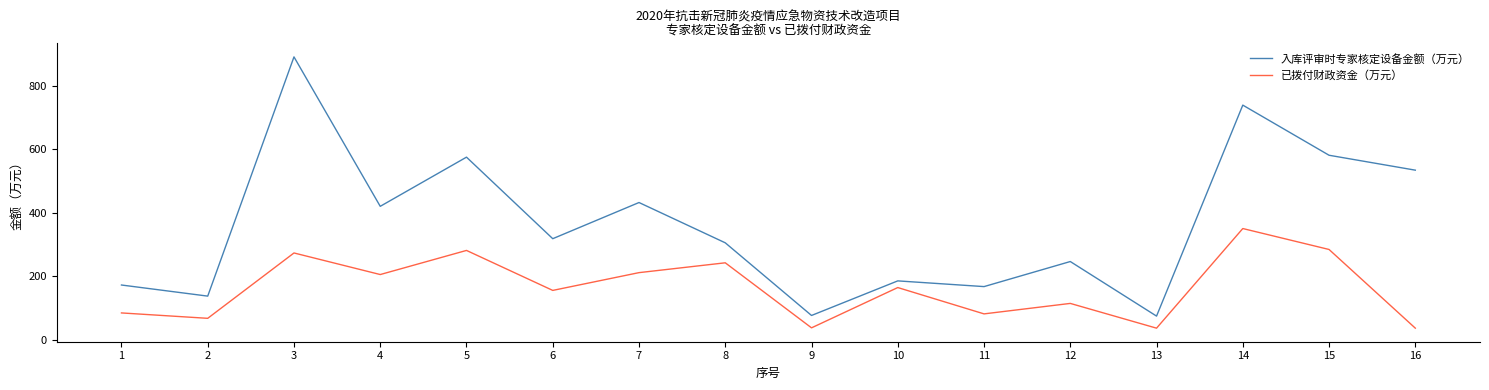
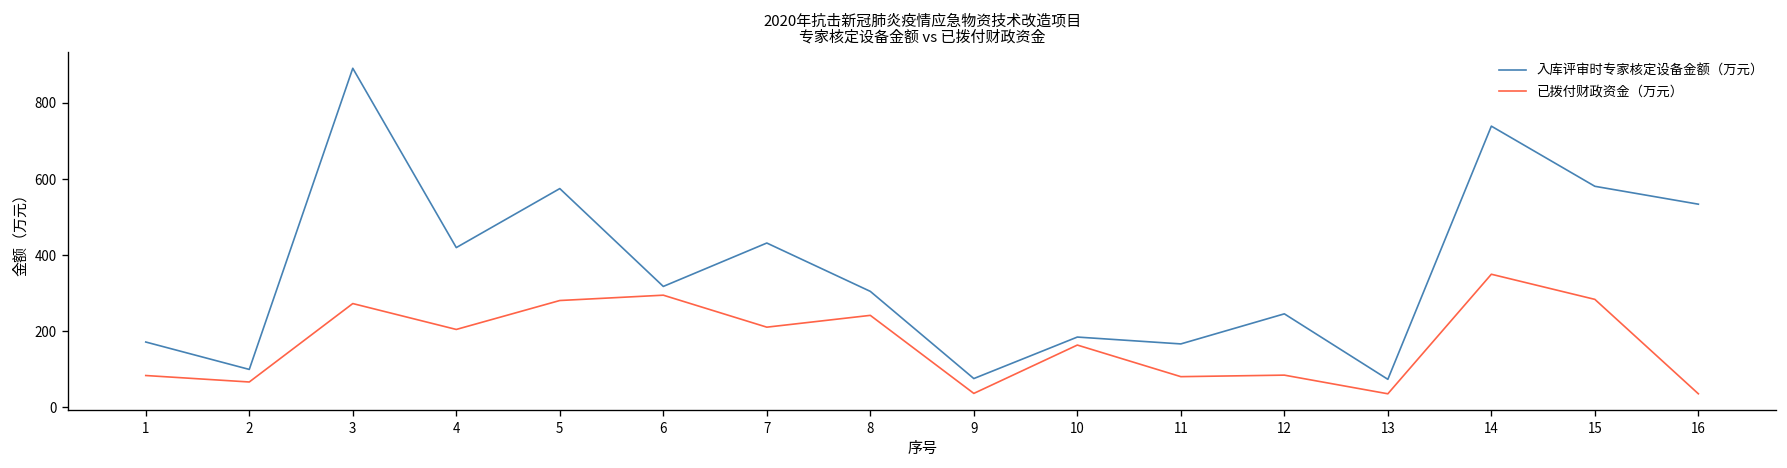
  {
    "入库评审时专家核定设备金额（万元）": {
      "1": 170,
-     "2": 140,
+     "2": 100,
      "3": 890,
      "4": 420,
      "5": 580,
      "6": 320,
      "7": 430,
      "8": 310,
      "9": 80,
      "10": 190,
      "11": 170,
      "12": 250,
      "13": 70,
      "14": 740,
      "15": 580,
      "16": 530
    },
    "已拨付财政资金（万元）": {
      "1": 80,
      "2": 70,
      "3": 270,
      "4": 210,
      "5": 280,
-     "6": 160,
+     "6": 300,
      "7": 210,
      "8": 240,
      "9": 40,
      "10": 160,
      "11": 80,
-     "12": 110,
+     "12": 90,
      "13": 40,
      "14": 350,
      "15": 280,
      "16": 40
    }
  }
